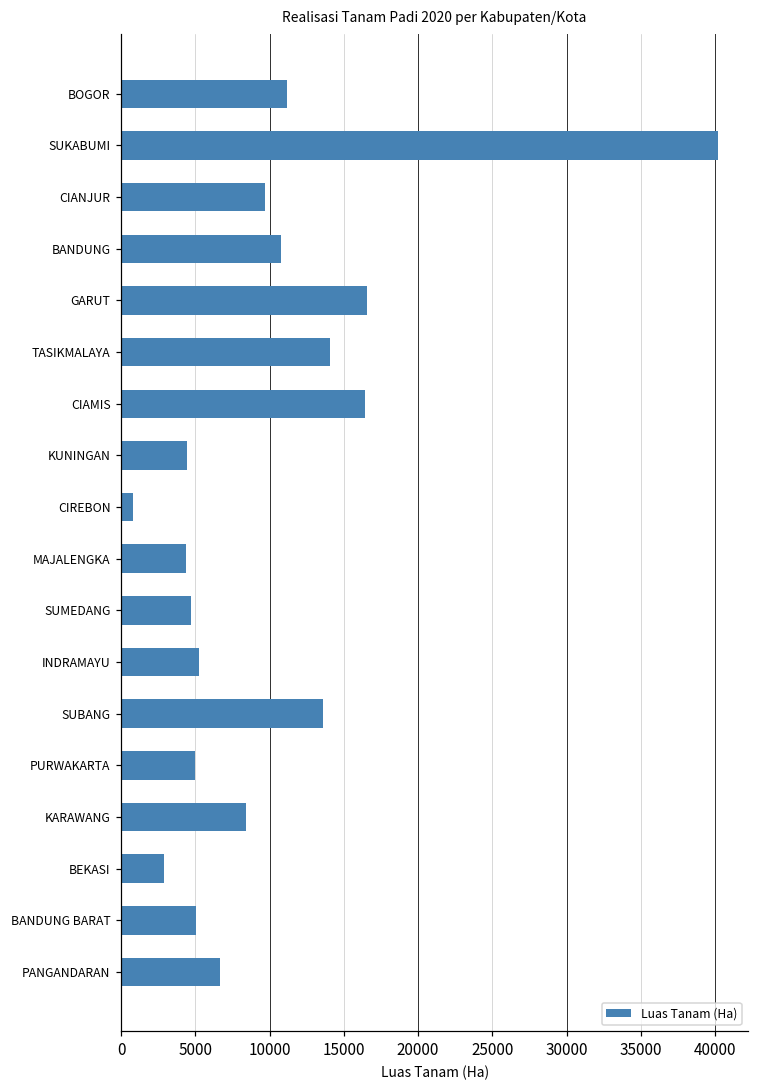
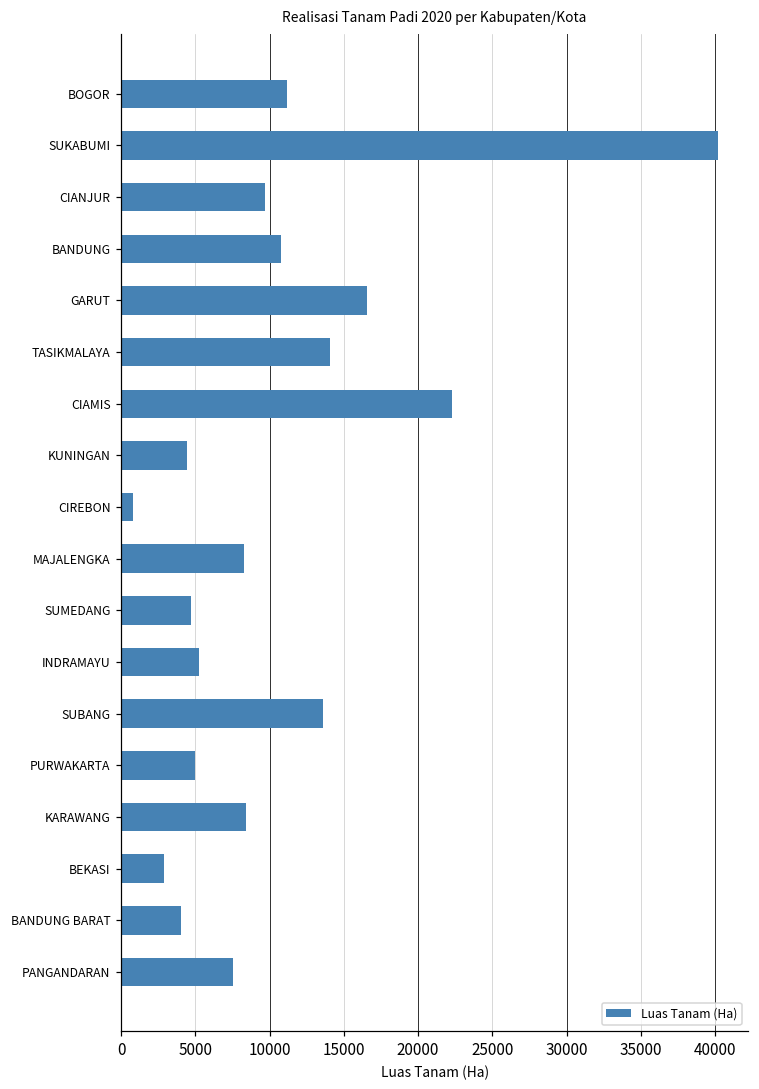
  {
    "BOGOR": 11200,
    "SUKABUMI": 40200,
    "CIANJUR": 9700,
    "BANDUNG": 10800,
    "GARUT": 16600,
    "TASIKMALAYA": 14100,
-   "CIAMIS": 16400,
+   "CIAMIS": 22300,
    "KUNINGAN": 4400,
    "CIREBON": 800,
-   "MAJALENGKA": 4400,
+   "MAJALENGKA": 8200,
    "SUMEDANG": 4700,
    "INDRAMAYU": 5200,
    "SUBANG": 13600,
    "PURWAKARTA": 5000,
    "KARAWANG": 8400,
    "BEKASI": 2900,
-   "BANDUNG BARAT": 5000,
-   "PANGANDARAN": 6700
+   "BANDUNG BARAT": 4000,
+   "PANGANDARAN": 7600
  }
